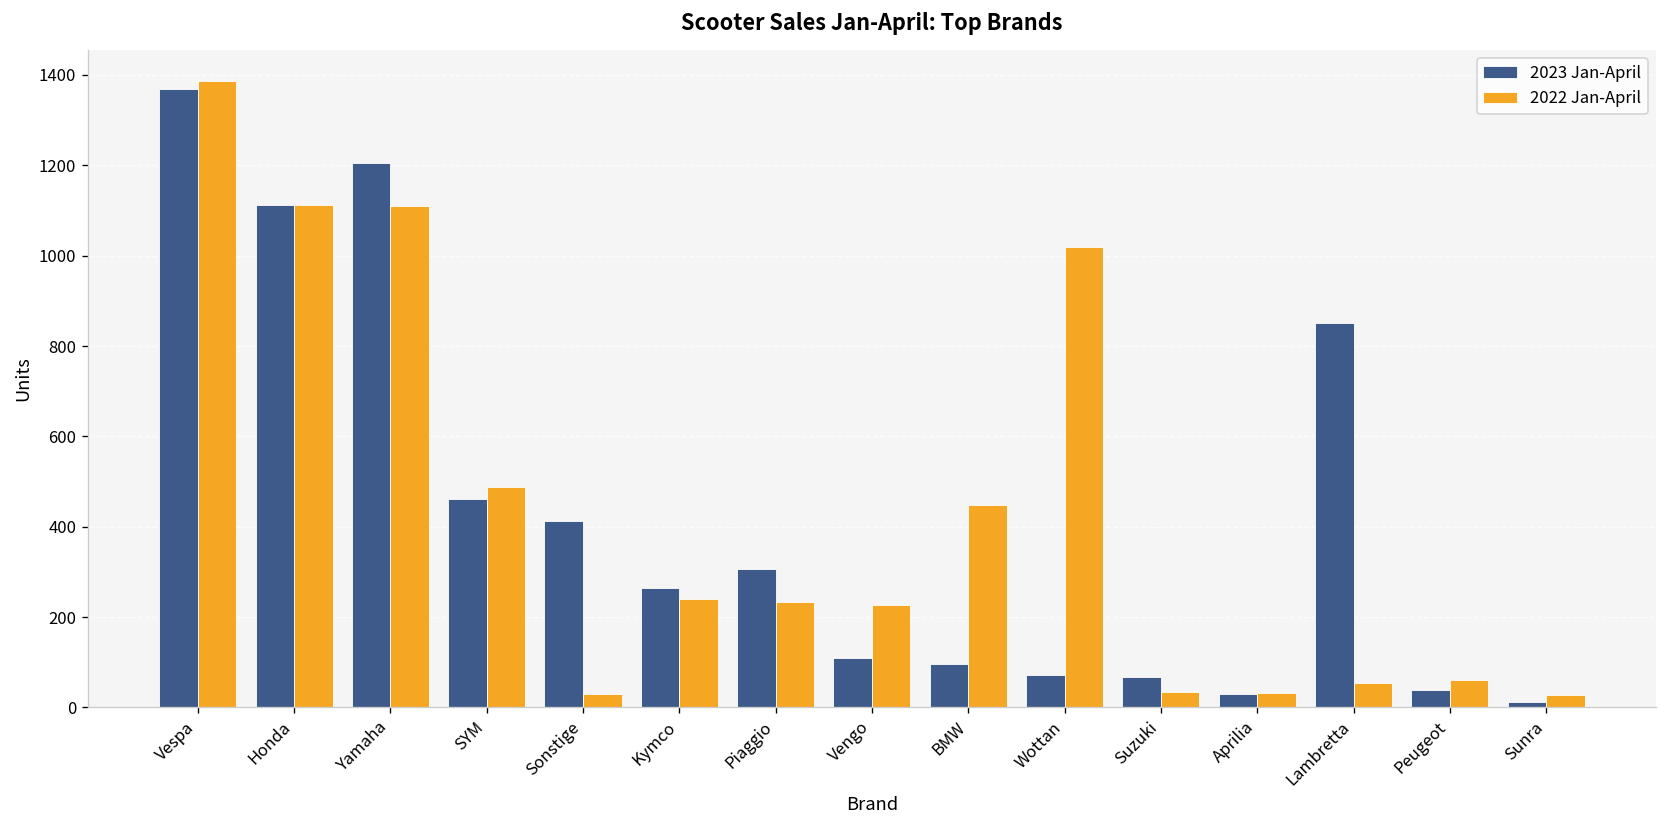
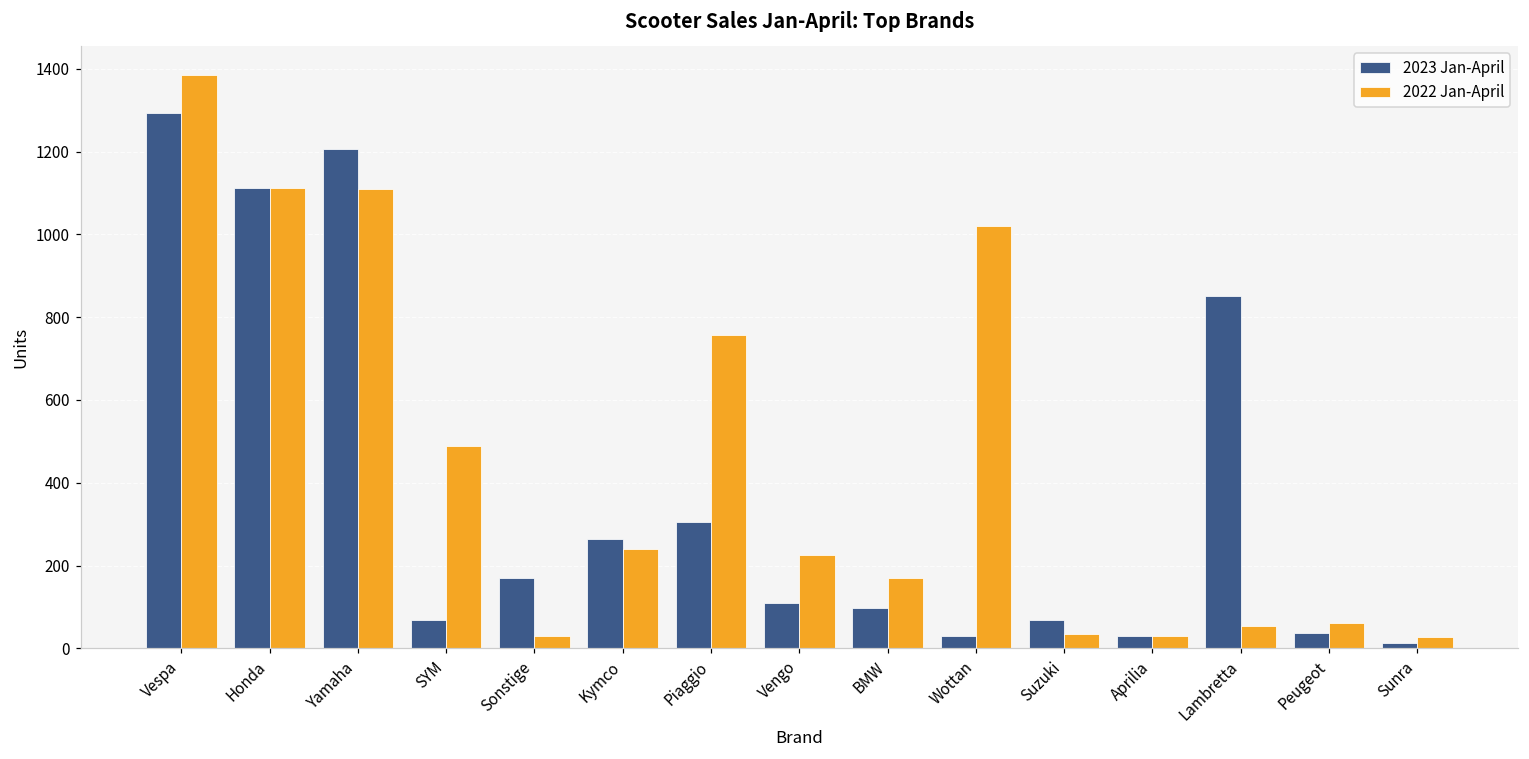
  {
    "2023 Jan-April": {
-     "Vespa": 1370,
+     "Vespa": 1290,
      "Honda": 1110,
      "Yamaha": 1210,
-     "SYM": 460,
-     "Sonstige": 410,
+     "SYM": 70,
+     "Sonstige": 170,
      "Kymco": 260,
      "Piaggio": 310,
      "Vengo": 110,
      "BMW": 100,
-     "Wottan": 70,
+     "Wottan": 30,
      "Suzuki": 70,
      "Aprilia": 30,
      "Lambretta": 850,
      "Peugeot": 40,
      "Sunra": 10
    },
    "2022 Jan-April": {
      "Vespa": 1390,
      "Honda": 1110,
      "Yamaha": 1110,
      "SYM": 490,
      "Sonstige": 30,
      "Kymco": 240,
-     "Piaggio": 230,
+     "Piaggio": 760,
      "Vengo": 230,
-     "BMW": 450,
+     "BMW": 170,
      "Wottan": 1020,
      "Suzuki": 30,
      "Aprilia": 30,
      "Lambretta": 60,
      "Peugeot": 60,
      "Sunra": 30
    }
  }
